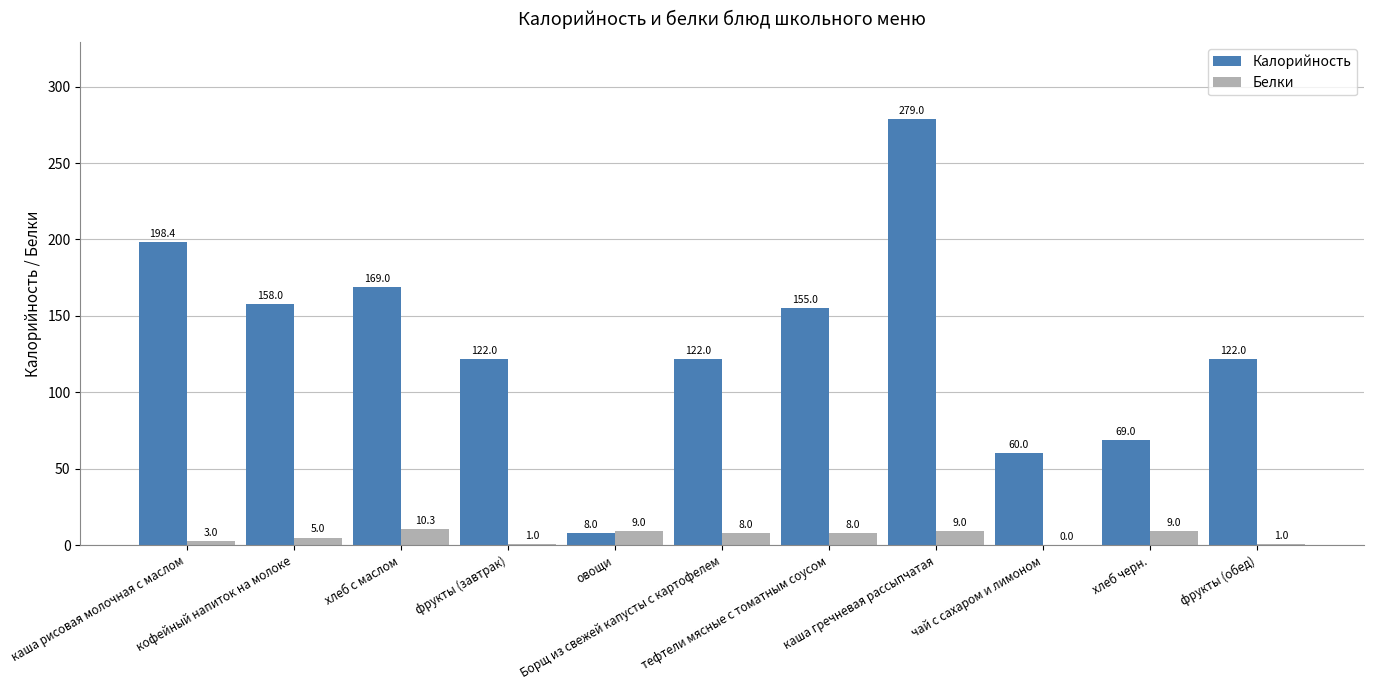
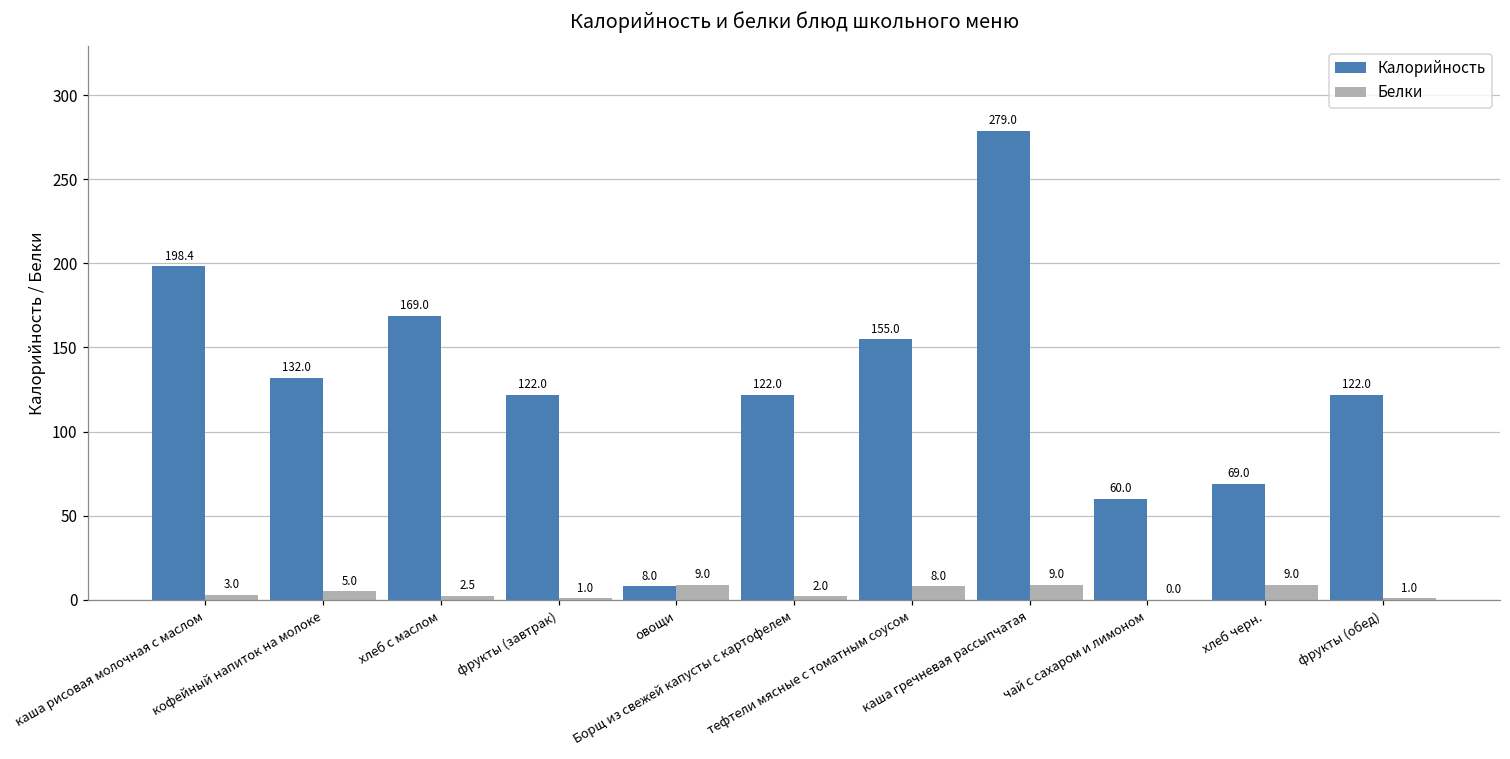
  {
    "Калорийность": {
      "каша рисовая молочная с маслом": 198.4,
-     "кофейный напиток на молоке": 158.0,
+     "кофейный напиток на молоке": 132.0,
      "хлеб с маслом": 169.0,
      "фрукты (завтрак)": 122.0,
      "овощи": 8.0,
      "Борщ из свежей капусты с картофелем": 122.0,
      "тефтели мясные с томатным соусом": 155.0,
      "каша гречневая рассыпчатая": 279.0,
      "чай с сахаром и лимоном": 60.0,
      "хлеб черн.": 69.0,
      "фрукты (обед)": 122.0
    },
    "Белки": {
      "каша рисовая молочная с маслом": 3.0,
      "кофейный напиток на молоке": 5.0,
-     "хлеб с маслом": 10.3,
+     "хлеб с маслом": 2.5,
      "фрукты (завтрак)": 1.0,
      "овощи": 9.0,
-     "Борщ из свежей капусты с картофелем": 8.0,
+     "Борщ из свежей капусты с картофелем": 2.0,
      "тефтели мясные с томатным соусом": 8.0,
      "каша гречневая рассыпчатая": 9.0,
      "чай с сахаром и лимоном": 0.0,
      "хлеб черн.": 9.0,
      "фрукты (обед)": 1.0
    }
  }
